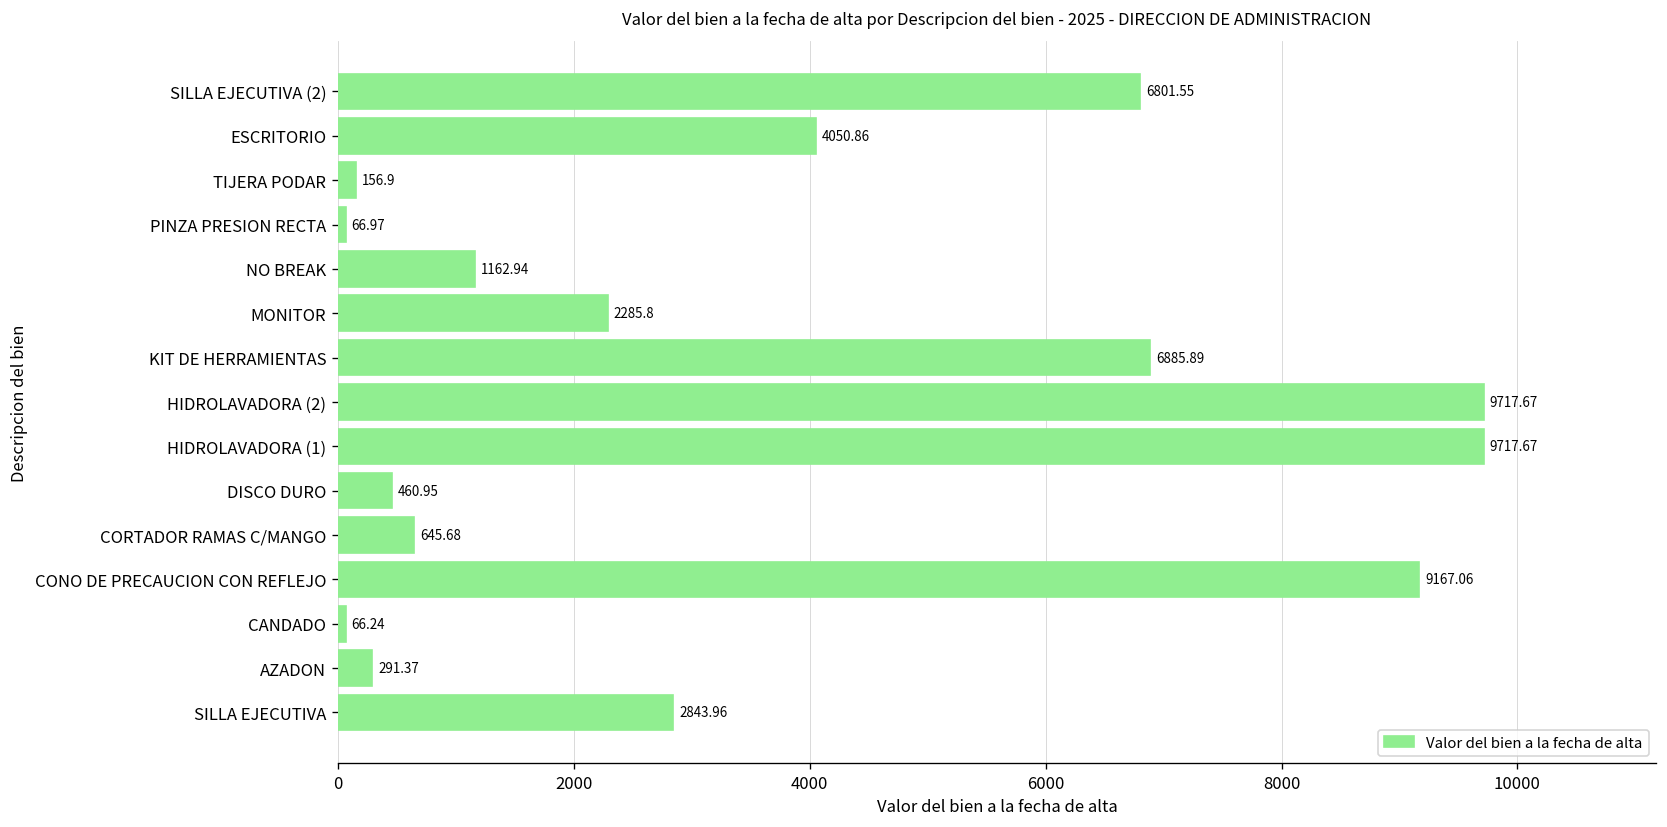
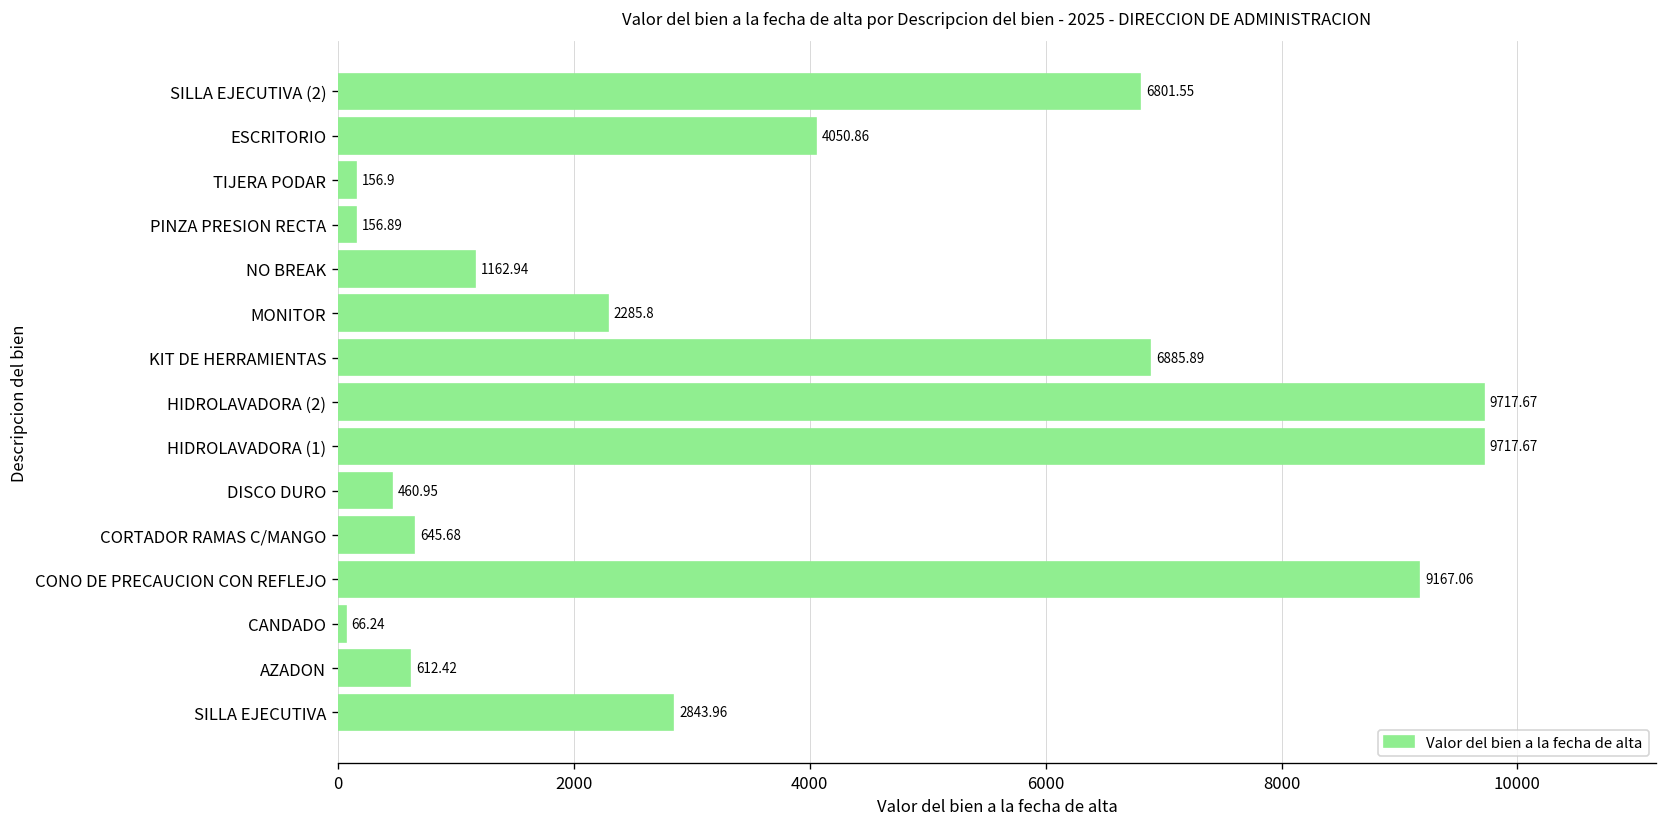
  {
    "SILLA EJECUTIVA (2)": 6801.55,
    "ESCRITORIO": 4050.86,
    "TIJERA PODAR": 156.9,
-   "PINZA PRESION RECTA": 66.97,
+   "PINZA PRESION RECTA": 156.89,
    "NO BREAK": 1162.94,
    "MONITOR": 2285.8,
    "KIT DE HERRAMIENTAS": 6885.89,
    "HIDROLAVADORA (2)": 9717.67,
    "HIDROLAVADORA (1)": 9717.67,
    "DISCO DURO": 460.95,
    "CORTADOR RAMAS C/MANGO": 645.68,
    "CONO DE PRECAUCION CON REFLEJO": 9167.06,
    "CANDADO": 66.24,
-   "AZADON": 291.37,
+   "AZADON": 612.42,
    "SILLA EJECUTIVA": 2843.96
  }
